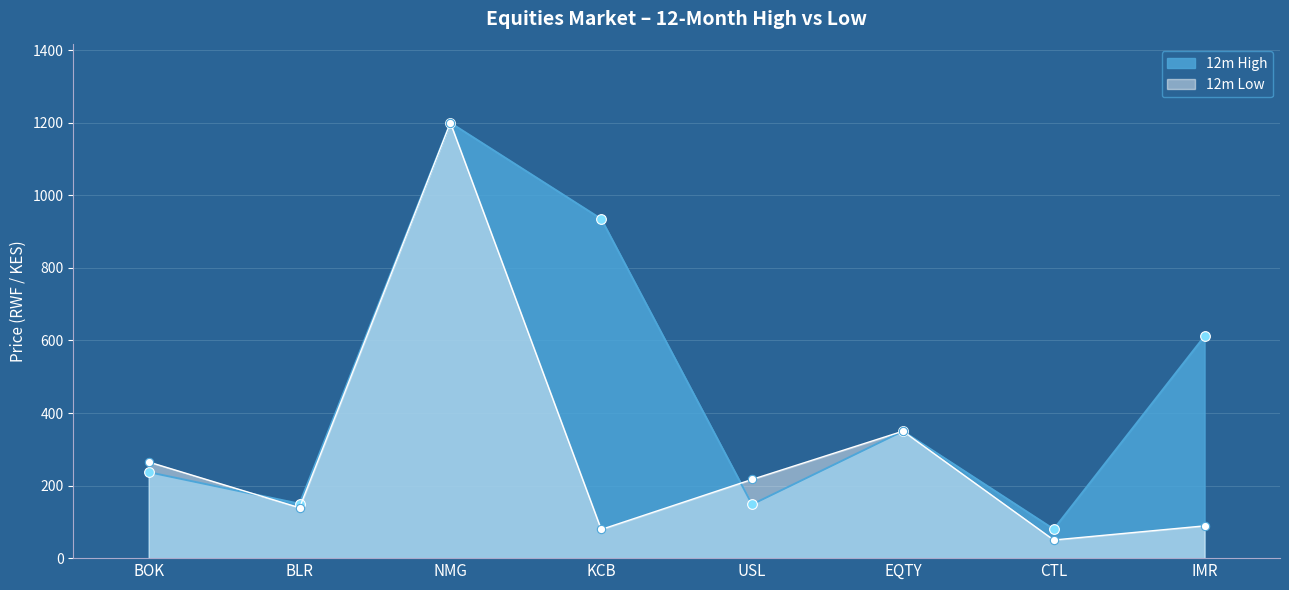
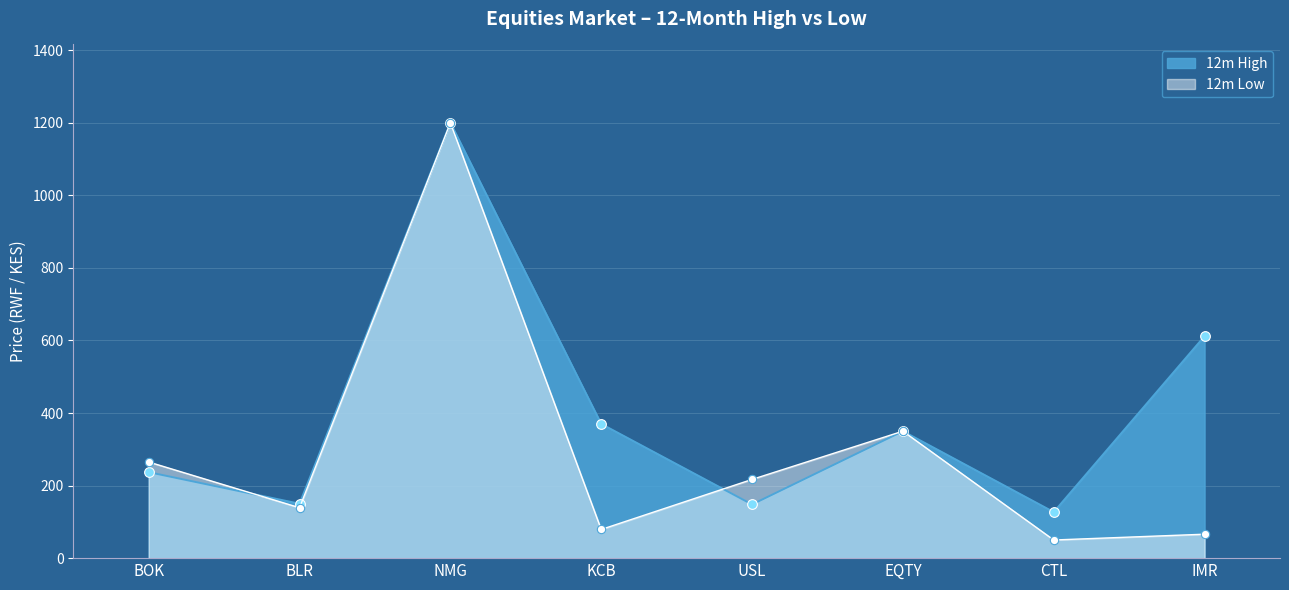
  {
    "12m High": {
      "BOK": 240,
      "BLR": 150,
-     "KCB": 940,
+     "KCB": 370,
      "USL": 150,
-     "CTL": 80,
+     "CTL": 130,
      "IMR": 610
    },
    "12m Low": {
      "BOK": 270,
      "BLR": 140,
      "KCB": 80,
      "USL": 220,
      "CTL": 50,
-     "IMR": 90
+     "IMR": 70
    }
  }
